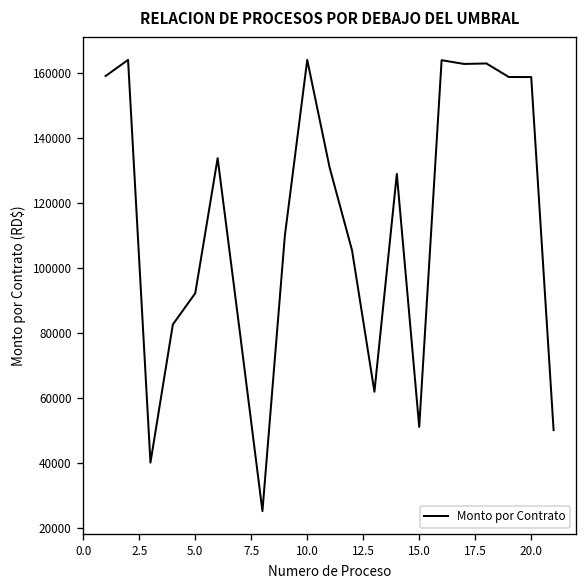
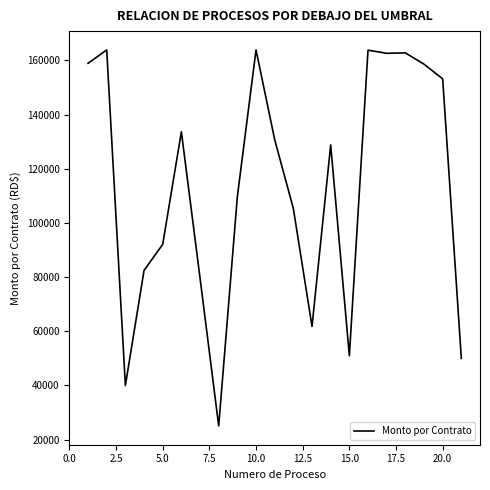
  {
    "5.0": 92000,
    "10.0": 164000,
    "15.0": 51000,
-   "20.0": 159000
+   "20.0": 153000
  }
